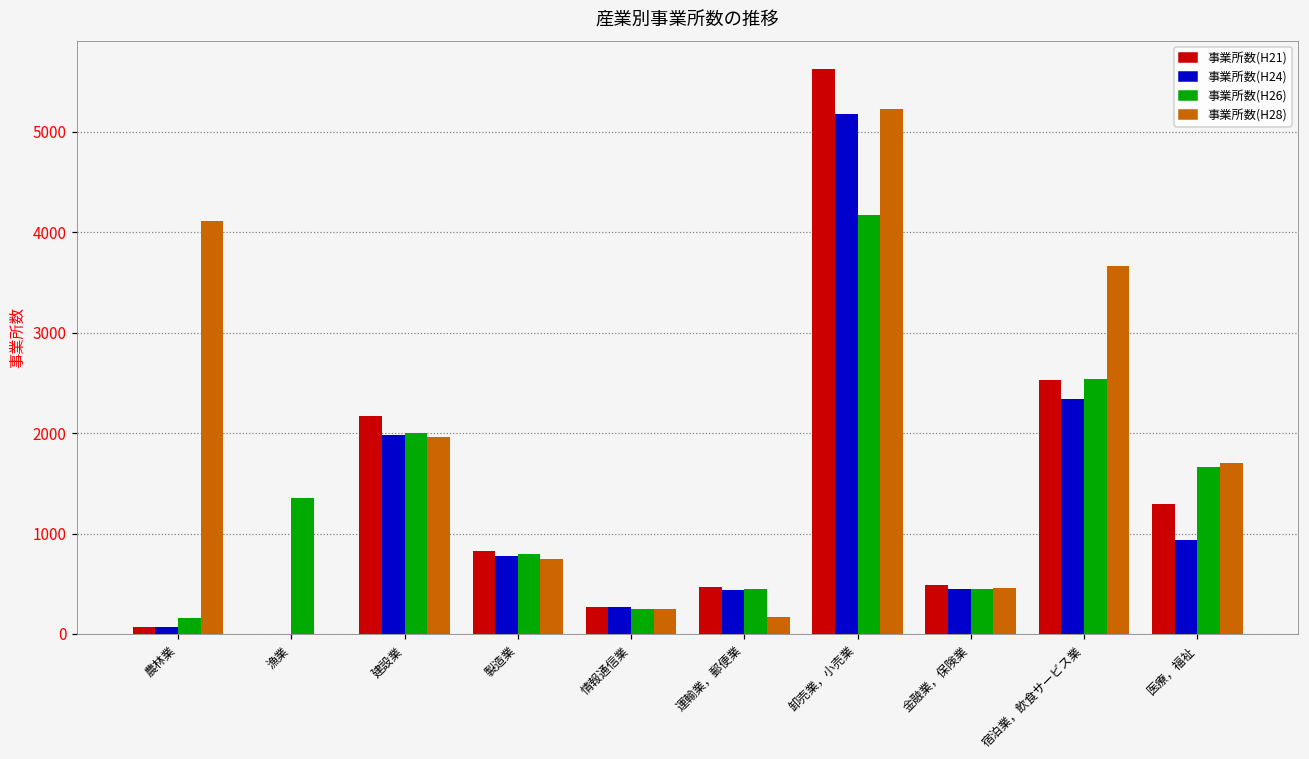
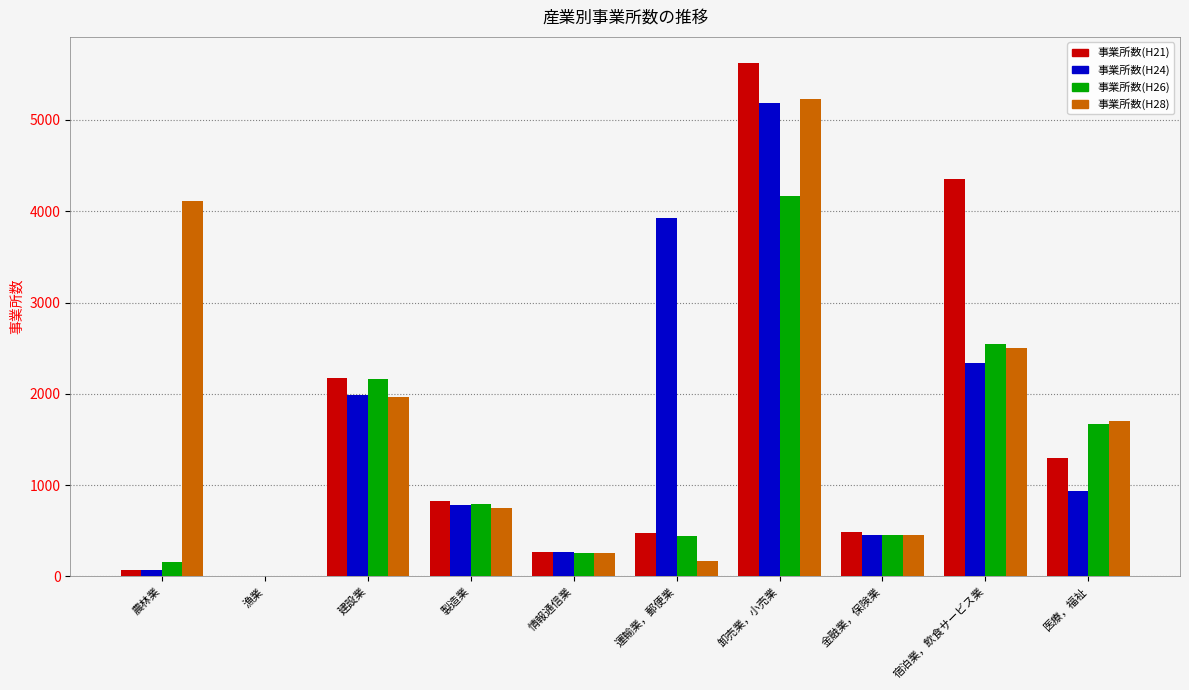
  {
    "事業所数(H21)": {
      "農林業": 100,
      "建設業": 2200,
      "製造業": 800,
      "情報通信業": 300,
      "運輸業，郵便業": 500,
      "卸売業，小売業": 5600,
      "金融業，保険業": 500,
-     "宿泊業，飲食サービス業": 2500,
+     "宿泊業，飲食サービス業": 4400,
      "医療，福祉": 1300
    },
    "事業所数(H24)": {
      "農林業": 100,
      "建設業": 2000,
      "製造業": 800,
      "情報通信業": 300,
-     "運輸業，郵便業": 400,
+     "運輸業，郵便業": 3900,
      "卸売業，小売業": 5200,
      "金融業，保険業": 400,
      "宿泊業，飲食サービス業": 2300,
      "医療，福祉": 900
    },
    "事業所数(H26)": {
      "農林業": 200,
-     "漁業": 1400,
-     "建設業": 2000,
+     "漁業": 0,
+     "建設業": 2200,
      "製造業": 800,
      "情報通信業": 300,
      "運輸業，郵便業": 400,
      "卸売業，小売業": 4200,
      "金融業，保険業": 500,
      "宿泊業，飲食サービス業": 2500,
      "医療，福祉": 1700
    },
    "事業所数(H28)": {
      "農林業": 4100,
      "建設業": 2000,
      "製造業": 700,
      "情報通信業": 300,
      "運輸業，郵便業": 200,
      "卸売業，小売業": 5200,
      "金融業，保険業": 500,
-     "宿泊業，飲食サービス業": 3700,
+     "宿泊業，飲食サービス業": 2500,
      "医療，福祉": 1700
    }
  }
